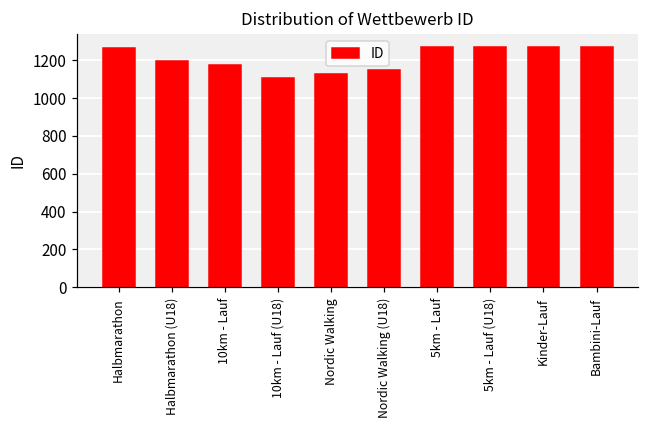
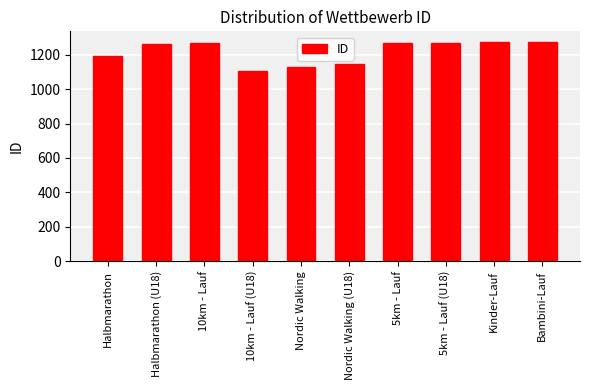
  {
-   "Halbmarathon": 1260,
-   "Halbmarathon (U18)": 1200,
-   "10km - Lauf": 1180,
+   "Halbmarathon": 1190,
+   "Halbmarathon (U18)": 1270,
+   "10km - Lauf": 1270,
    "10km - Lauf (U18)": 1110,
    "Nordic Walking": 1130,
    "Nordic Walking (U18)": 1150,
    "5km - Lauf": 1270,
    "5km - Lauf (U18)": 1270,
    "Kinder-Lauf": 1270,
    "Bambini-Lauf": 1270
  }
